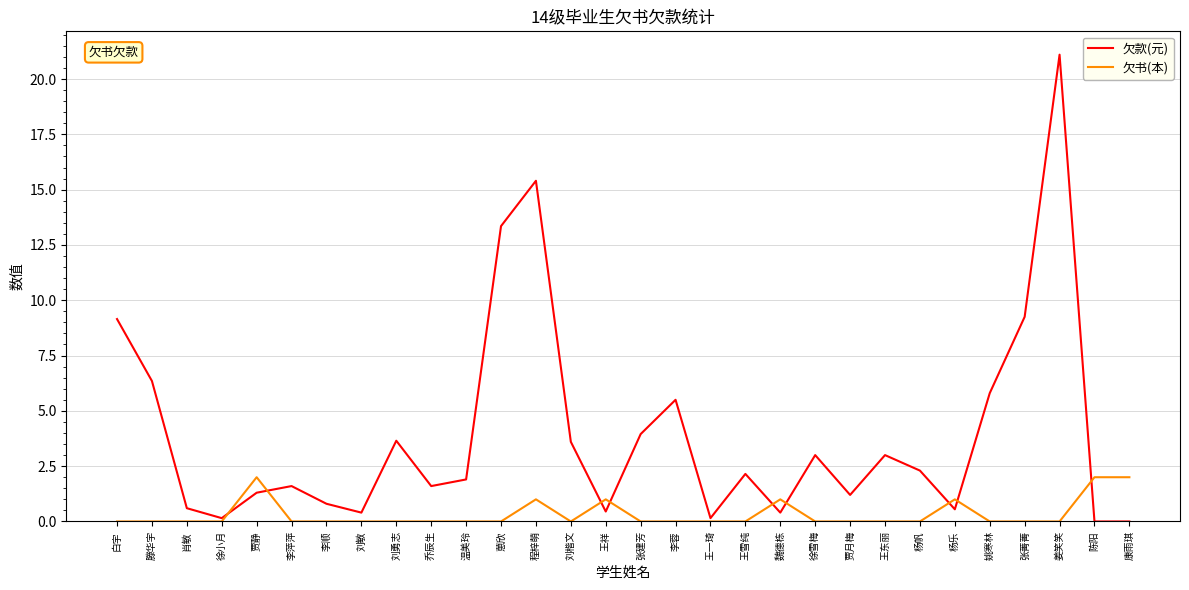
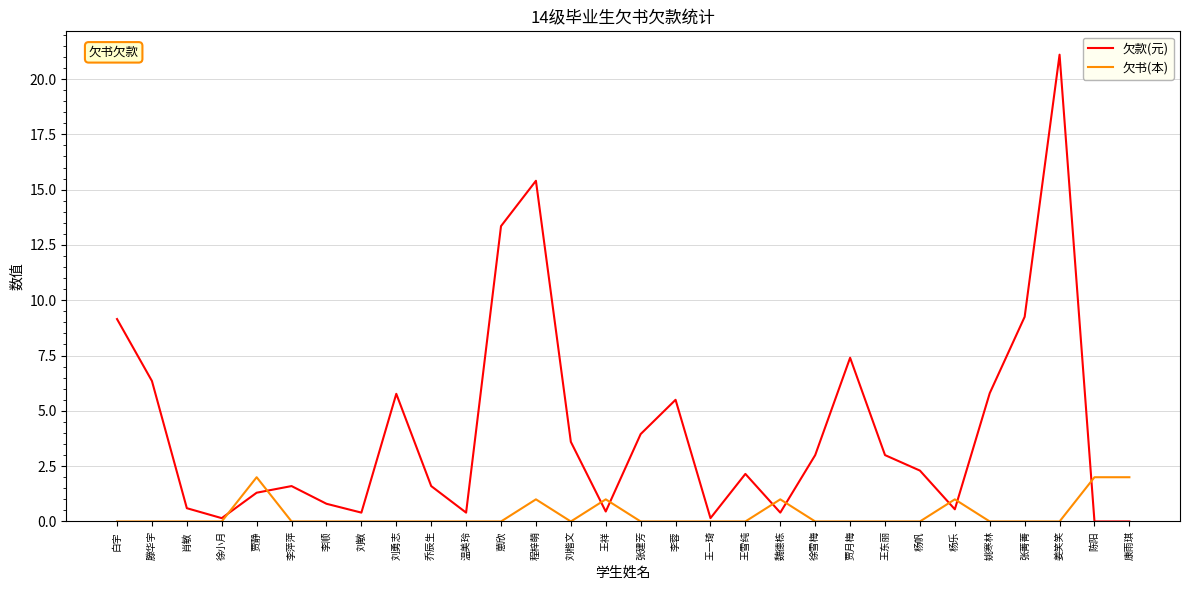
  {
    "欠款(元)": {
      "白宇": 9.2,
      "滕华宇": 6.4,
      "肖敏": 0.6,
      "徐小月": 0.2,
      "贾静": 1.3,
      "李萍萍": 1.6,
      "李顺": 0.8,
      "刘敏": 0.4,
-     "刘勇志": 3.7,
+     "刘勇志": 5.8,
      "乔辰生": 1.6,
-     "温美玲": 1.9,
+     "温美玲": 0.4,
      "葸欣": 13.4,
      "程梓萌": 15.4,
      "刘楷文": 3.6,
      "王祥": 0.5,
      "张建芳": 4.0,
      "李蓉": 5.5,
      "王一琦": 0.2,
      "王雪纯": 2.2,
      "魏德栋": 0.4,
      "徐雪梅": 3.0,
-     "贾月梅": 1.2,
+     "贾月梅": 7.4,
      "王东丽": 3.0,
      "杨帆": 2.3,
      "杨乐": 0.6,
      "姚寒林": 5.8,
      "张菁菁": 9.3,
      "姜笑笑": 21.1,
      "陈阳": 0.0,
      "康雨琪": 0.0
    },
    "欠书(本)": {
      "白宇": 0.0,
      "滕华宇": 0.0,
      "肖敏": 0.0,
      "徐小月": 0.0,
      "贾静": 2.0,
      "李萍萍": 0.0,
      "李顺": 0.0,
      "刘敏": 0.0,
      "刘勇志": 0.0,
      "乔辰生": 0.0,
      "温美玲": 0.0,
      "葸欣": 0.0,
      "程梓萌": 1.0,
      "刘楷文": 0.0,
      "王祥": 1.0,
      "张建芳": 0.0,
      "李蓉": 0.0,
      "王一琦": 0.0,
      "王雪纯": 0.0,
      "魏德栋": 1.0,
      "徐雪梅": 0.0,
      "贾月梅": 0.0,
      "王东丽": 0.0,
      "杨帆": 0.0,
      "杨乐": 1.0,
      "姚寒林": 0.0,
      "张菁菁": 0.0,
      "姜笑笑": 0.0,
      "陈阳": 2.0,
      "康雨琪": 2.0
    }
  }
